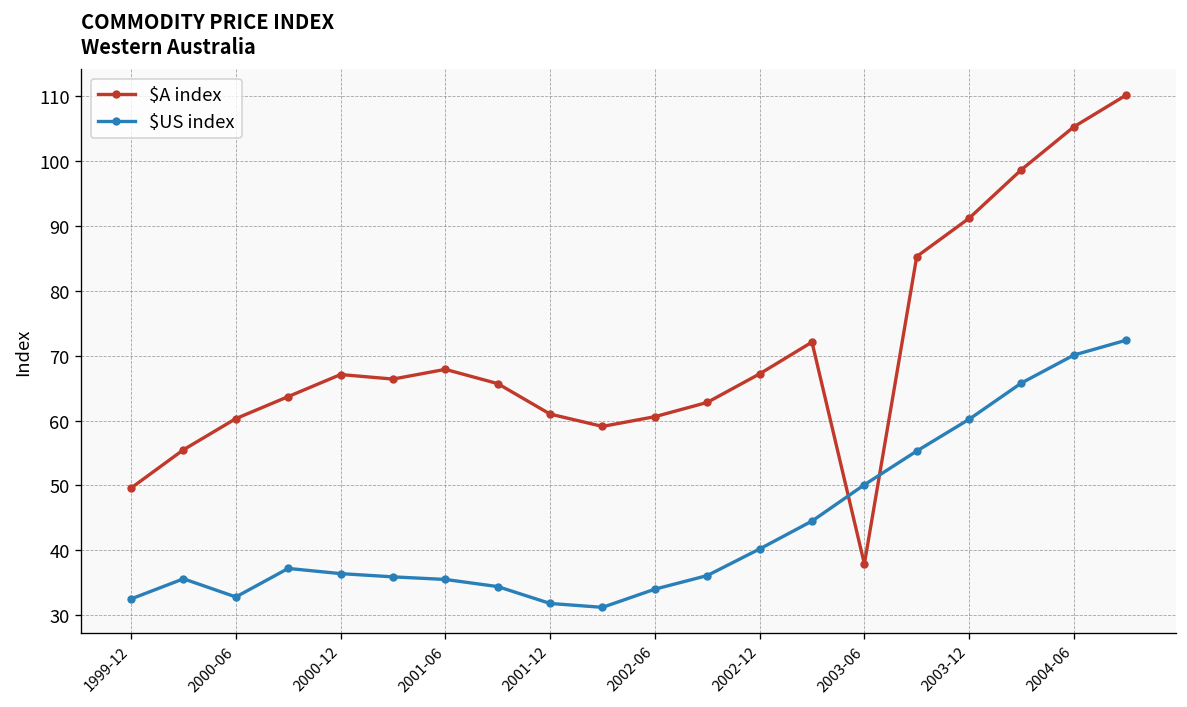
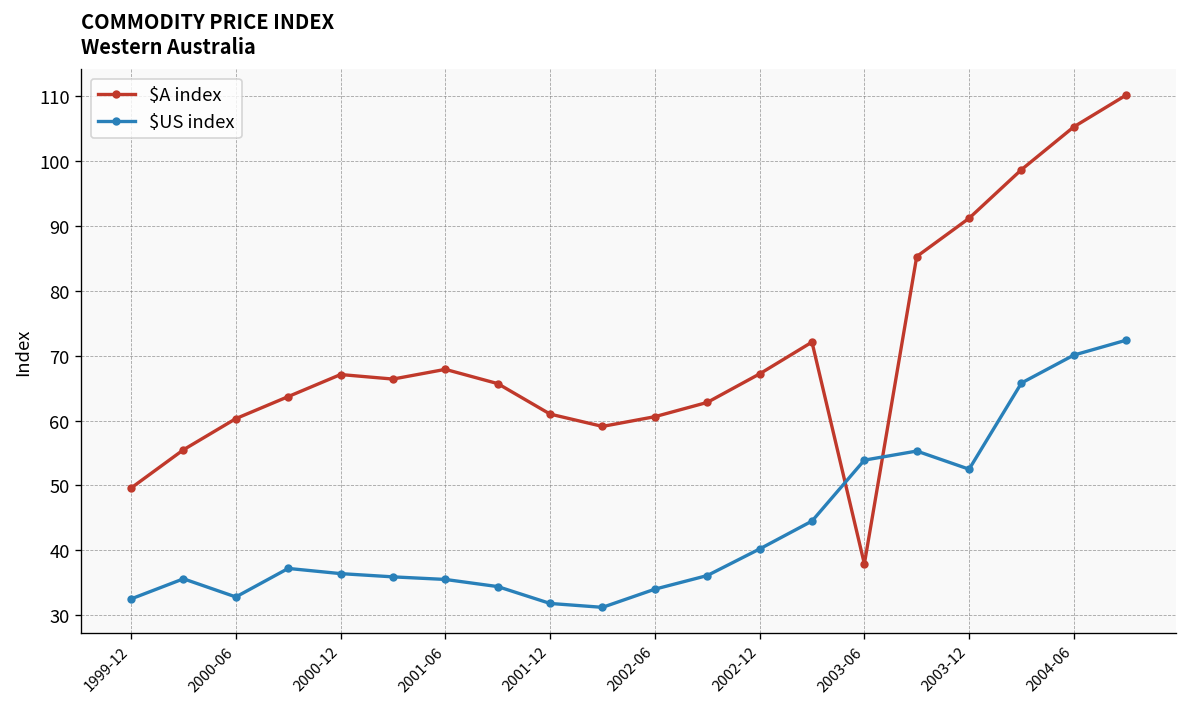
  {
    "$A index": {
      "1999-12": 50,
      "2000-06": 60,
      "2000-12": 67,
      "2001-06": 68,
      "2001-12": 61,
      "2002-06": 61,
      "2002-12": 67,
      "2003-06": 38,
      "2003-12": 91,
      "2004-06": 105
    },
    "$US index": {
      "1999-12": 33,
      "2000-06": 33,
      "2000-12": 36,
      "2001-06": 36,
      "2001-12": 32,
      "2002-06": 34,
      "2002-12": 40,
-     "2003-06": 50,
-     "2003-12": 60,
+     "2003-06": 54,
+     "2003-12": 53,
      "2004-06": 70
    }
  }
